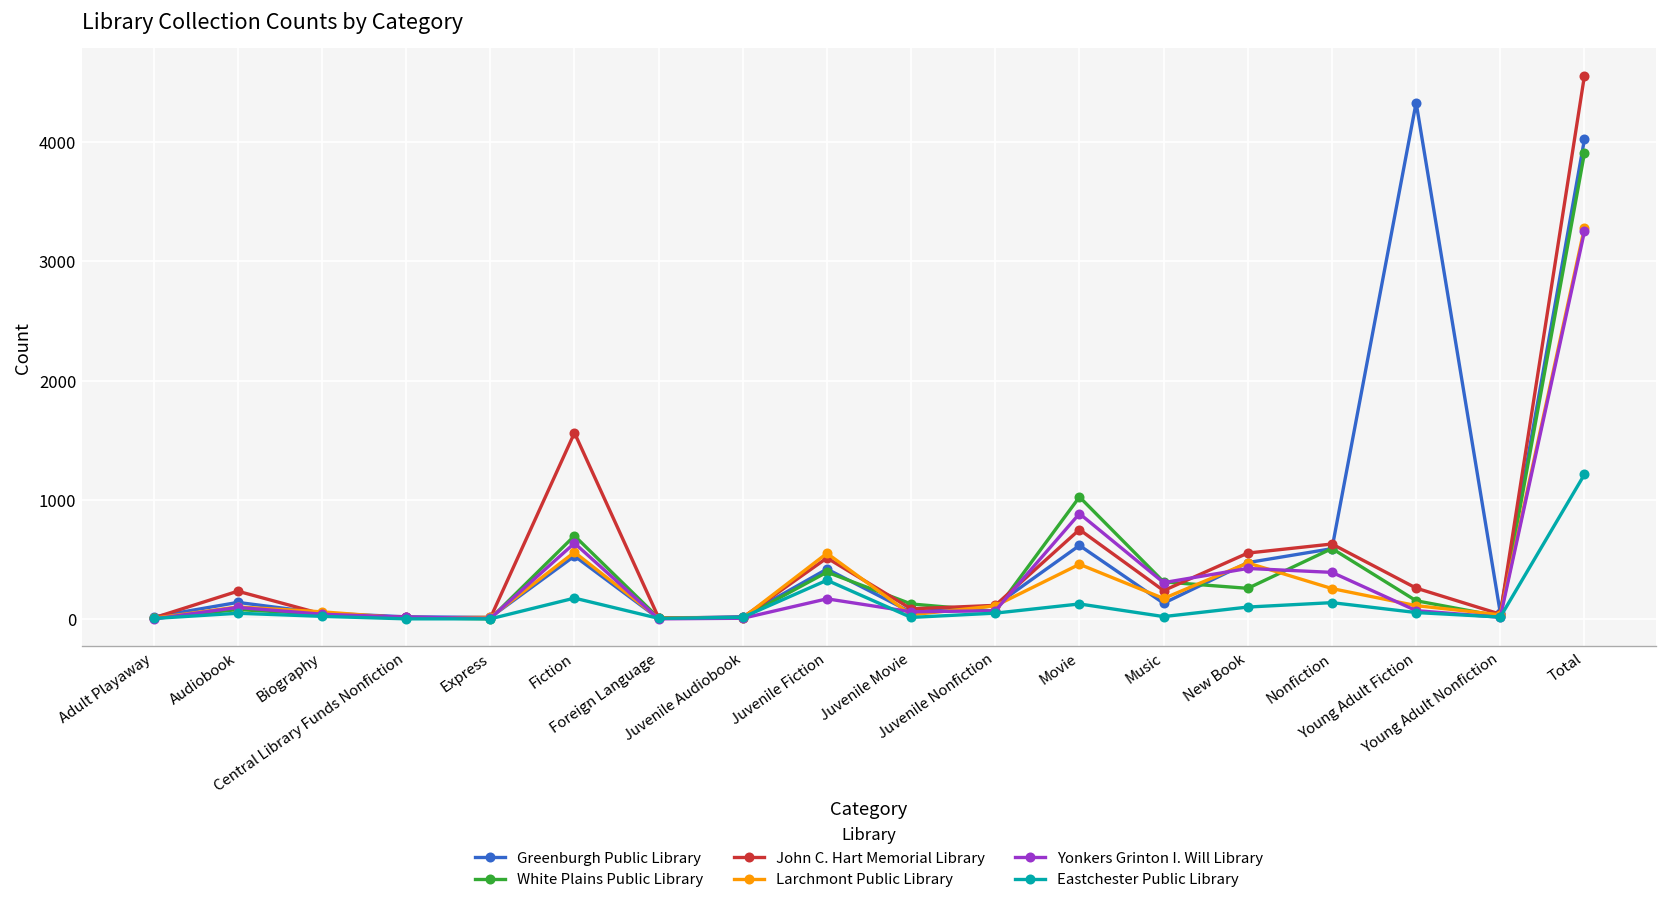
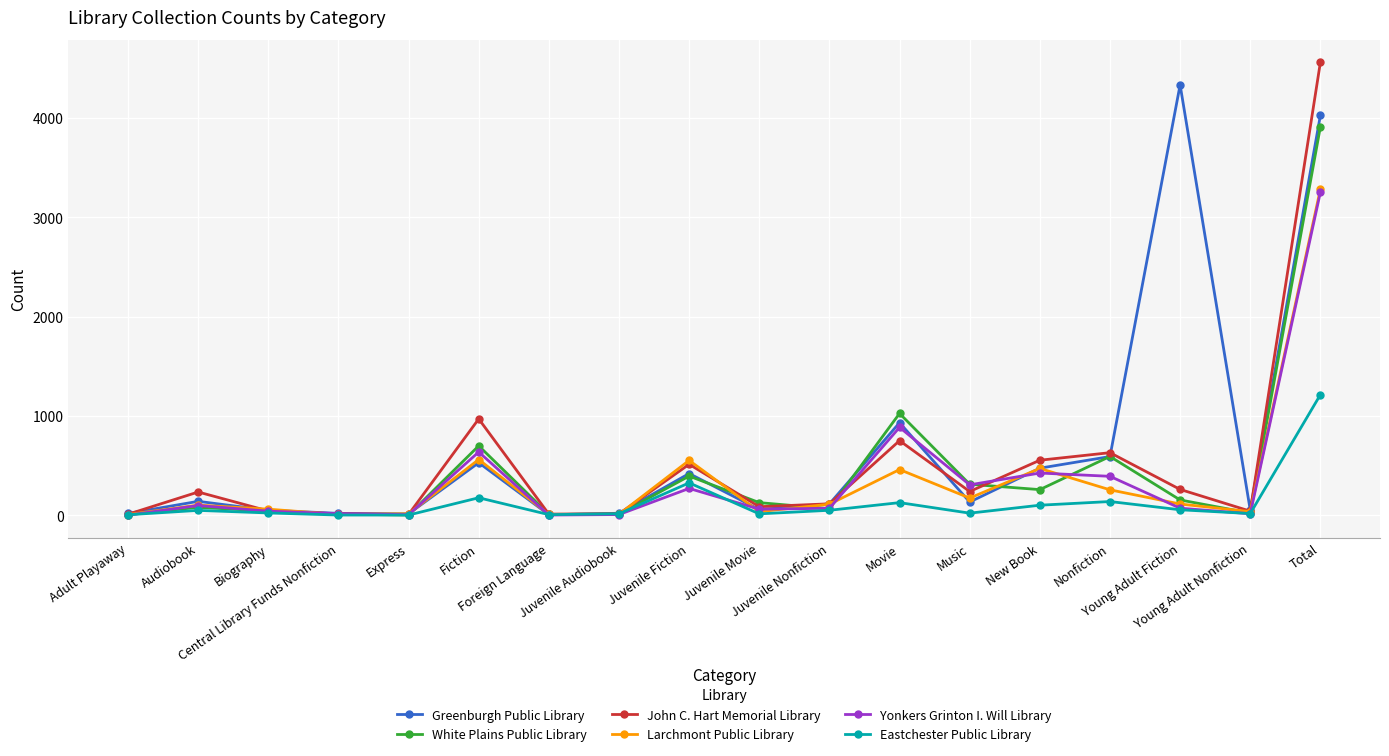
  {
    "Greenburgh Public Library": {
      "Audiobook": 100,
      "Fiction": 500,
      "Juvenile Fiction": 400,
-     "Movie": 600,
+     "Movie": 900,
      "Music": 100,
      "Young Adult Fiction": 4300,
      "Total": 4000
    },
    "White Plains Public Library": {
      "Fiction": 700,
      "Juvenile Fiction": 400,
      "Juvenile Movie": 100,
      "Movie": 1000,
      "New Book": 300,
      "Young Adult Fiction": 200,
      "Total": 3900
    },
    "John C. Hart Memorial Library": {
      "Audiobook": 200,
-     "Fiction": 1600,
+     "Fiction": 1000,
      "Juvenile Fiction": 500,
      "Movie": 800,
      "Music": 200,
      "New Book": 600,
      "Nonfiction": 600,
      "Young Adult Fiction": 300,
      "Total": 4600
    },
    "Larchmont Public Library": {
      "Fiction": 600,
      "Juvenile Fiction": 600,
      "Movie": 500,
      "Music": 200,
      "Nonfiction": 300,
      "Young Adult Fiction": 100,
      "Total": 3300
    },
    "Yonkers Grinton I. Will Library": {
      "Fiction": 600,
-     "Juvenile Fiction": 200,
+     "Juvenile Fiction": 300,
      "Movie": 900,
      "New Book": 400,
      "Nonfiction": 400,
      "Total": 3300
    },
    "Eastchester Public Library": {
      "Audiobook": 0,
      "Fiction": 200,
      "Juvenile Fiction": 300,
      "Movie": 100,
      "Music": 0,
      "New Book": 100,
      "Nonfiction": 100,
      "Total": 1200
    }
  }
